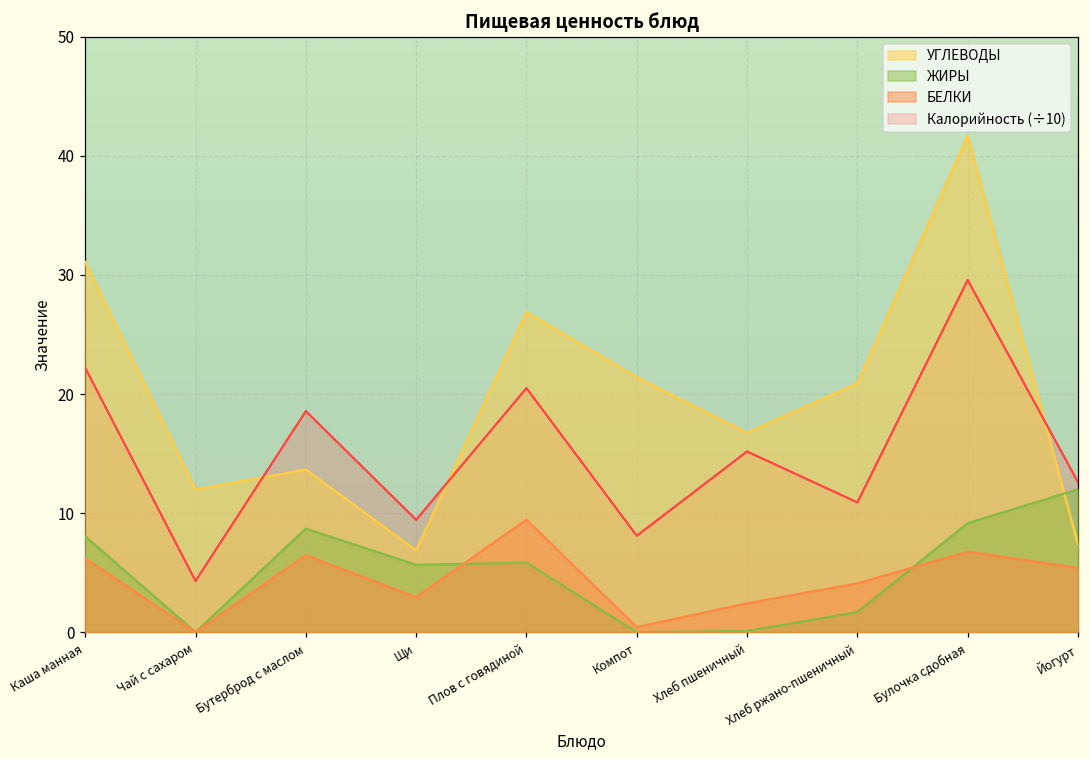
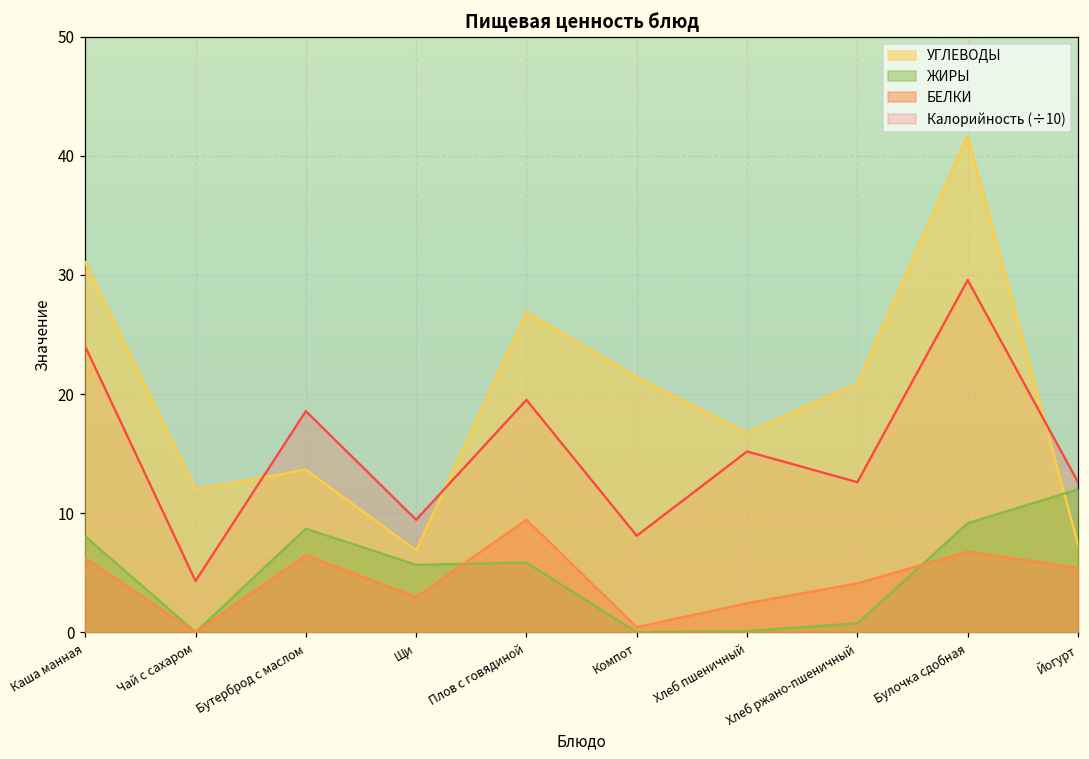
  {
    "ЖИРЫ": {
      "Каша манная": 8.1,
      "Бутерброд с маслом": 8.7,
      "Щи": 5.7,
      "Плов с говядиной": 5.9,
      "Компот": 0.0,
      "Хлеб пшеничный": 0.1,
-     "Хлеб ржано-пшеничный": 1.7,
+     "Хлеб ржано-пшеничный": 0.8,
      "Булочка сдобная": 9.2,
      "Йогурт": 12.0
    },
    "Калорийность (÷10)": {
-     "Каша манная": 22.2,
+     "Каша манная": 24.0,
      "Чай с сахаром": 4.3,
      "Бутерброд с маслом": 18.6,
      "Щи": 9.4,
-     "Плов с говядиной": 20.5,
+     "Плов с говядиной": 19.5,
      "Компот": 8.1,
      "Хлеб пшеничный": 15.2,
-     "Хлеб ржано-пшеничный": 10.9,
+     "Хлеб ржано-пшеничный": 12.6,
      "Булочка сдобная": 29.6,
      "Йогурт": 12.6
    }
  }
